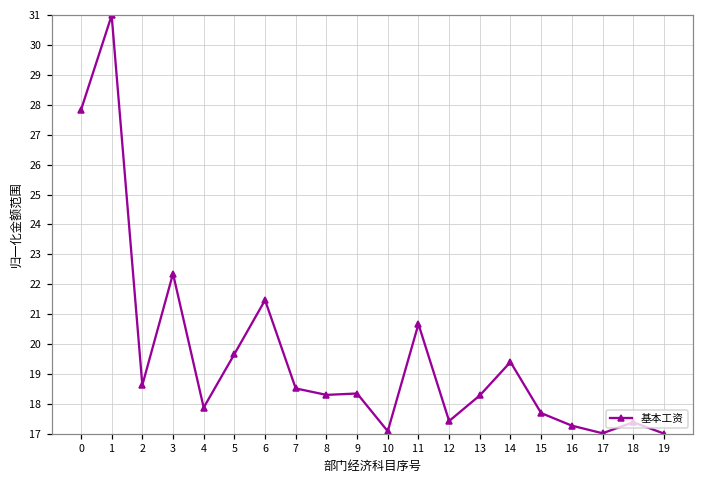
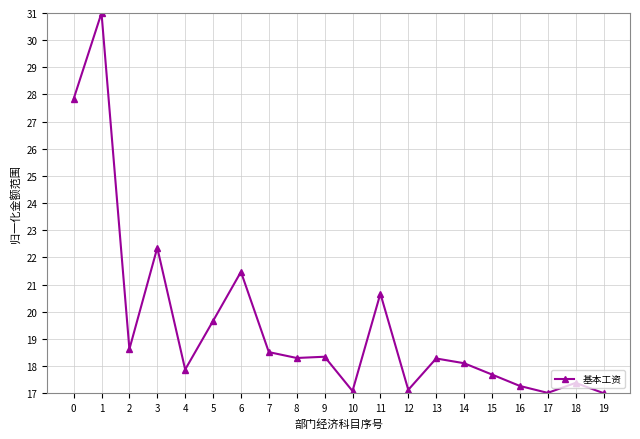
  {
    "0": 27.8,
    "1": 31.0,
    "2": 18.6,
    "3": 22.4,
    "4": 17.9,
    "5": 19.7,
    "6": 21.5,
    "7": 18.5,
    "8": 18.3,
    "9": 18.3,
    "10": 17.1,
    "11": 20.7,
-   "12": 17.4,
+   "12": 17.1,
    "13": 18.3,
-   "14": 19.4,
+   "14": 18.1,
    "15": 17.7,
    "16": 17.3,
    "17": 17.0,
    "19": 17.0
  }
